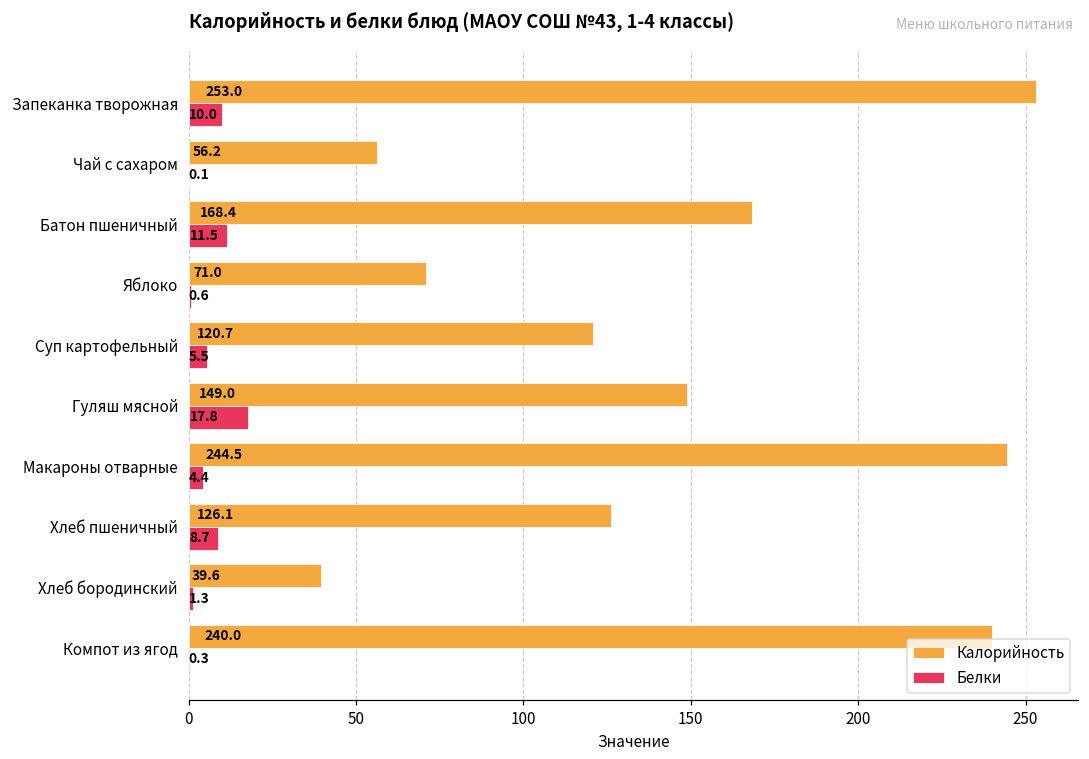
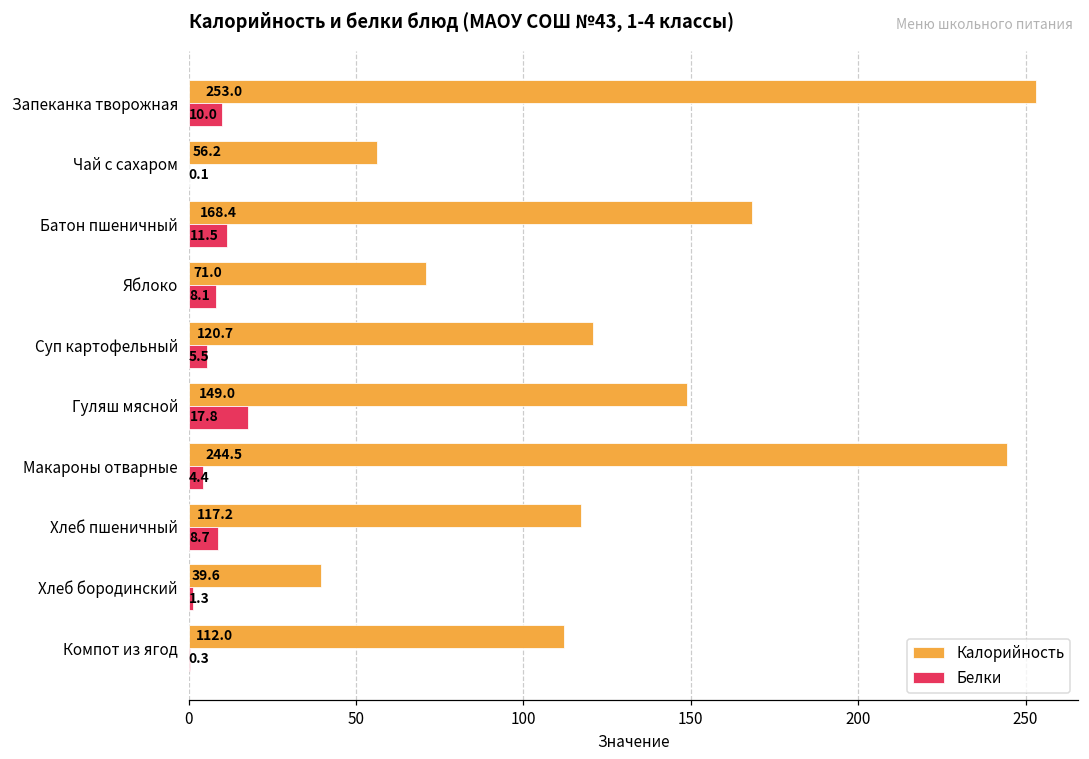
  {
    "Калорийность": {
      "Запеканка творожная": 253.0,
      "Чай с сахаром": 56.2,
      "Батон пшеничный": 168.4,
      "Яблоко": 71.0,
      "Суп картофельный": 120.7,
      "Гуляш мясной": 149.0,
      "Макароны отварные": 244.5,
-     "Хлеб пшеничный": 126.1,
+     "Хлеб пшеничный": 117.2,
      "Хлеб бородинский": 39.6,
-     "Компот из ягод": 240.0
+     "Компот из ягод": 112.0
    },
    "Белки": {
      "Запеканка творожная": 10.0,
      "Чай с сахаром": 0.1,
      "Батон пшеничный": 11.5,
-     "Яблоко": 0.6,
+     "Яблоко": 8.1,
      "Суп картофельный": 5.5,
      "Гуляш мясной": 17.8,
      "Макароны отварные": 4.4,
      "Хлеб пшеничный": 8.7,
      "Хлеб бородинский": 1.3,
      "Компот из ягод": 0.3
    }
  }
